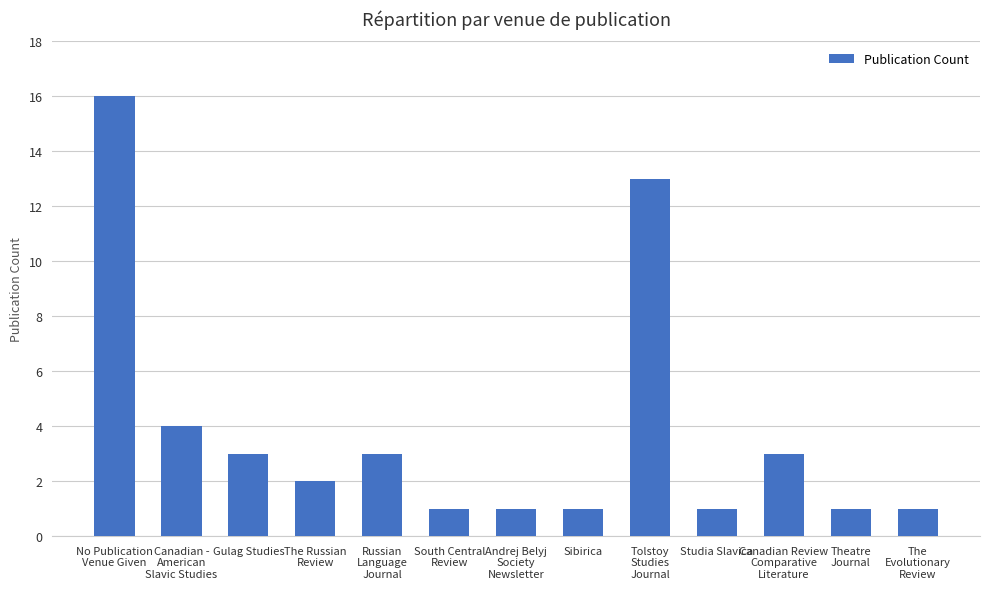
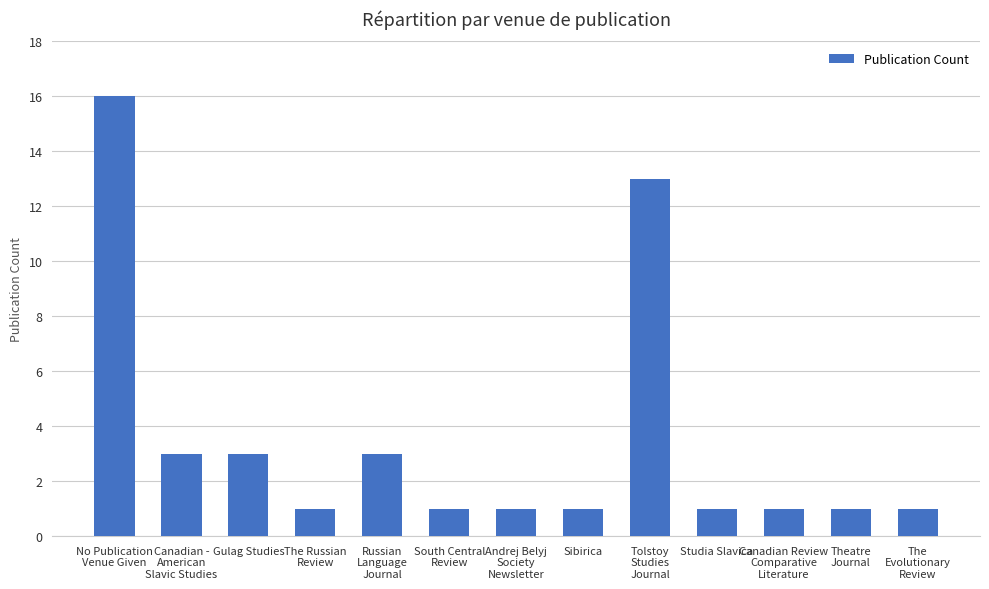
  {
    "No Publication Venue Given": 16,
-   "Canadian - American Slavic Studies": 4,
+   "Canadian - American Slavic Studies": 3,
    "Gulag Studies": 3,
-   "The Russian Review": 2,
+   "The Russian Review": 1,
    "Russian Language Journal": 3,
    "South Central Review": 1,
    "Andrej Belyj Society Newsletter": 1,
    "Sibirica": 1,
    "Tolstoy Studies Journal": 13,
-   "Canadian Review Comparative Literature": 3,
+   "Canadian Review Comparative Literature": 1,
    "Theatre Journal": 1,
    "The Evolutionary Review": 1
  }
